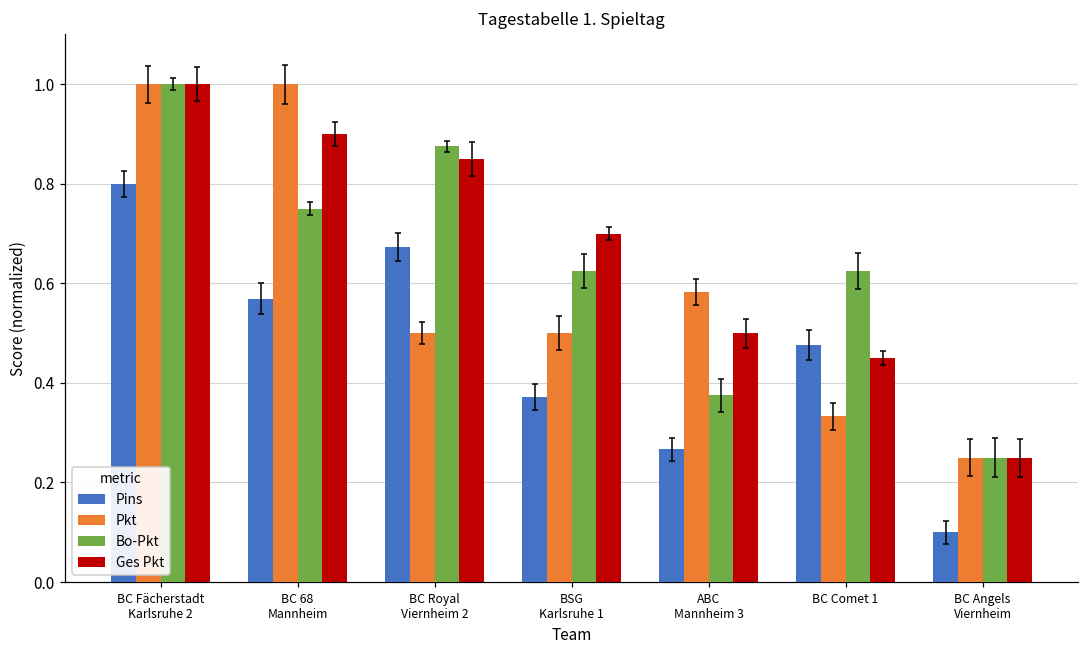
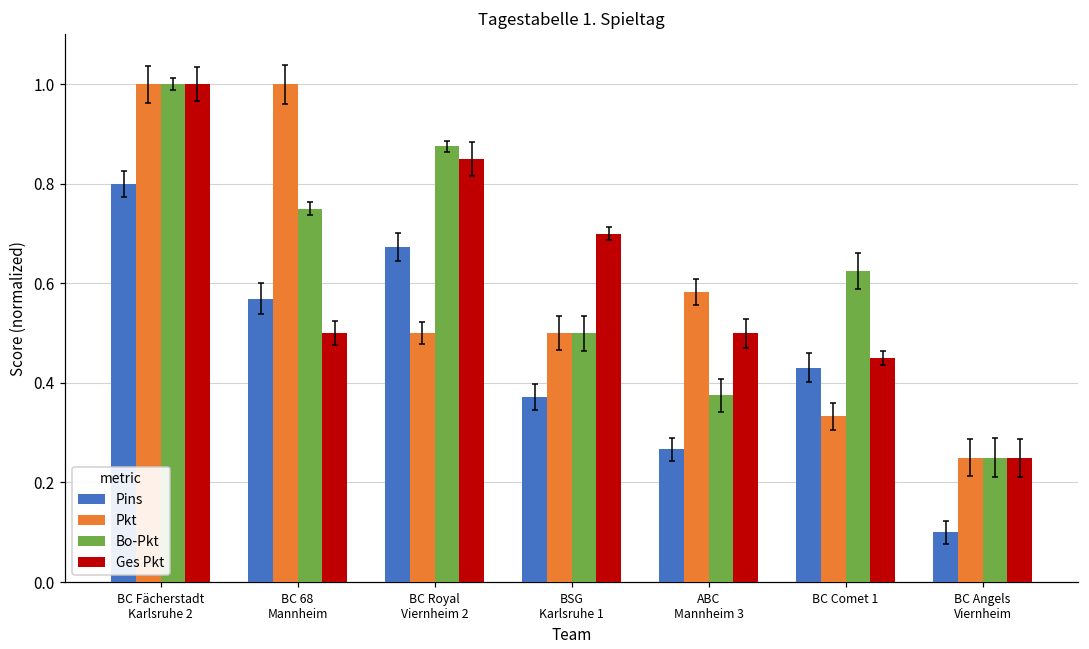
  {
    "Pins": {
      "BC Fächerstadt Karlsruhe 2": 0.80,
      "BC 68 Mannheim": 0.57,
      "BC Royal Viernheim 2": 0.67,
      "BSG Karlsruhe 1": 0.37,
      "ABC Mannheim 3": 0.27,
-     "BC Comet 1": 0.48,
+     "BC Comet 1": 0.43,
      "BC Angels Viernheim": 0.10
    },
    "Pkt": {
      "BC Fächerstadt Karlsruhe 2": 1.00,
      "BC 68 Mannheim": 1.00,
      "BC Royal Viernheim 2": 0.50,
      "BSG Karlsruhe 1": 0.50,
      "ABC Mannheim 3": 0.58,
      "BC Comet 1": 0.33,
      "BC Angels Viernheim": 0.25
    },
    "Bo-Pkt": {
      "BC Fächerstadt Karlsruhe 2": 1.00,
      "BC 68 Mannheim": 0.75,
      "BC Royal Viernheim 2": 0.88,
-     "BSG Karlsruhe 1": 0.63,
+     "BSG Karlsruhe 1": 0.50,
      "ABC Mannheim 3": 0.38,
      "BC Comet 1": 0.63,
      "BC Angels Viernheim": 0.25
    },
    "Ges Pkt": {
      "BC Fächerstadt Karlsruhe 2": 1.00,
-     "BC 68 Mannheim": 0.90,
+     "BC 68 Mannheim": 0.50,
      "BC Royal Viernheim 2": 0.85,
      "BSG Karlsruhe 1": 0.70,
      "ABC Mannheim 3": 0.50,
      "BC Comet 1": 0.45,
      "BC Angels Viernheim": 0.25
    }
  }
